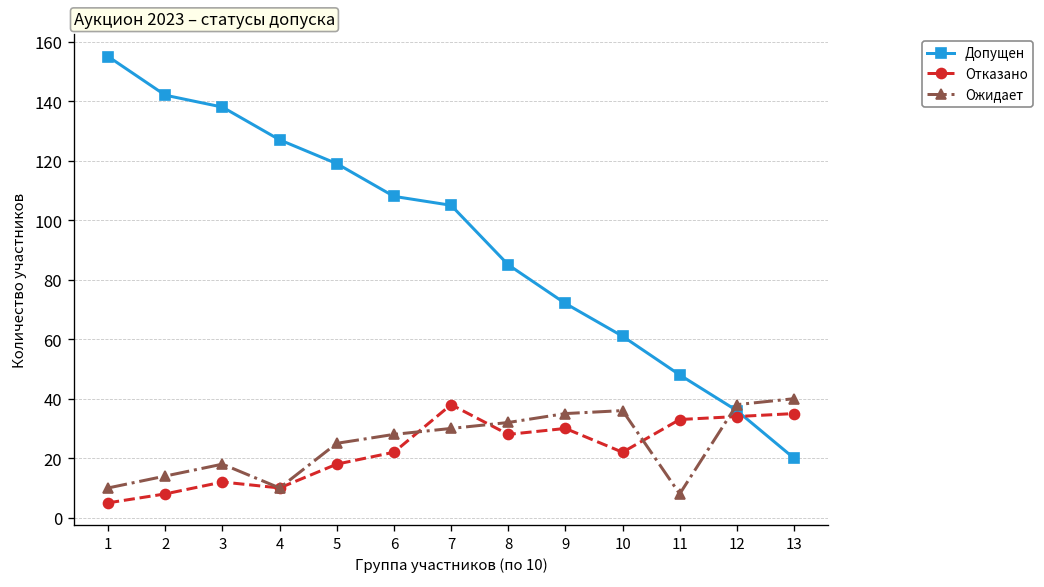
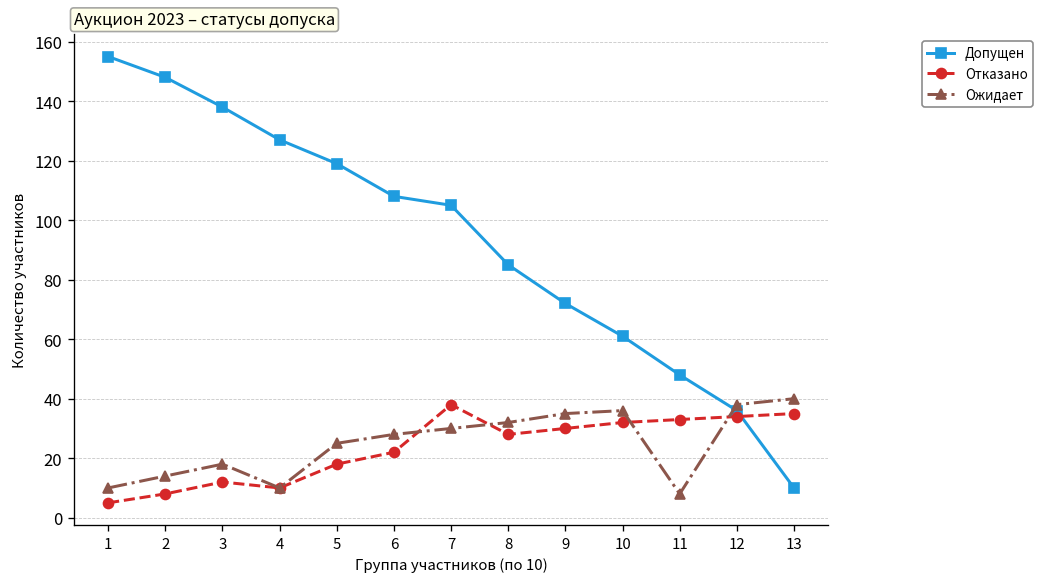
  {
    "Допущен": {
      "1": 155,
-     "2": 142,
+     "2": 148,
      "3": 138,
      "4": 127,
      "5": 119,
      "6": 108,
      "7": 105,
      "8": 85,
      "9": 72,
      "10": 61,
      "11": 48,
      "12": 36,
-     "13": 20
+     "13": 10
    },
    "Отказано": {
      "1": 5,
      "2": 8,
      "3": 12,
      "5": 18,
      "6": 22,
      "7": 38,
      "8": 28,
      "9": 30,
-     "10": 22,
+     "10": 32,
      "11": 33,
      "12": 34,
      "13": 35
    },
    "Ожидает": {
      "1": 10,
      "2": 14,
      "3": 18,
      "5": 25,
      "6": 28,
      "7": 30,
      "8": 32,
      "9": 35,
      "10": 36,
      "11": 8,
      "12": 38,
      "13": 40
    }
  }
